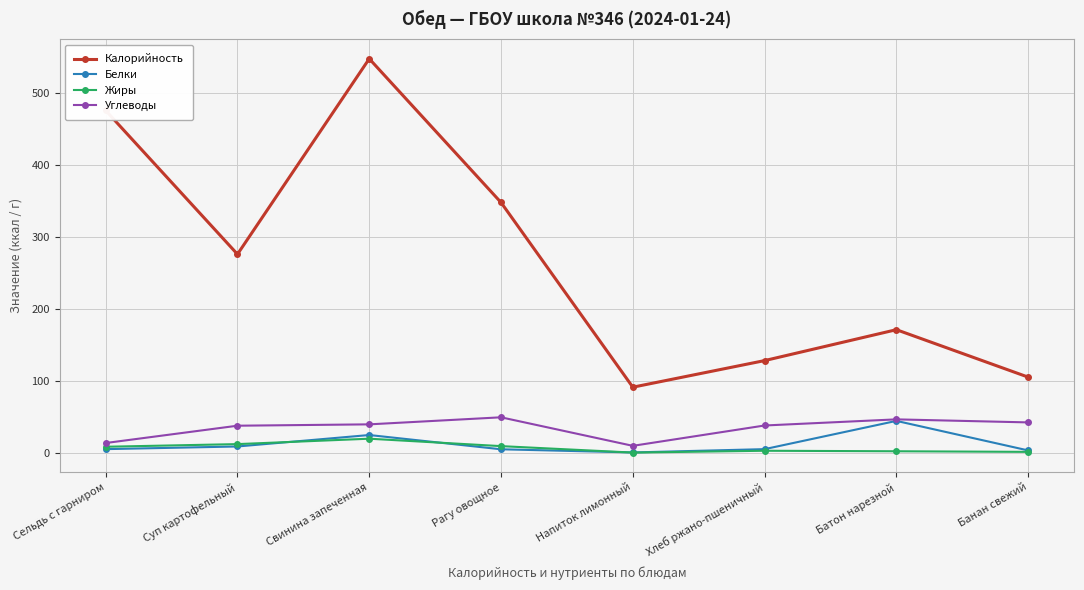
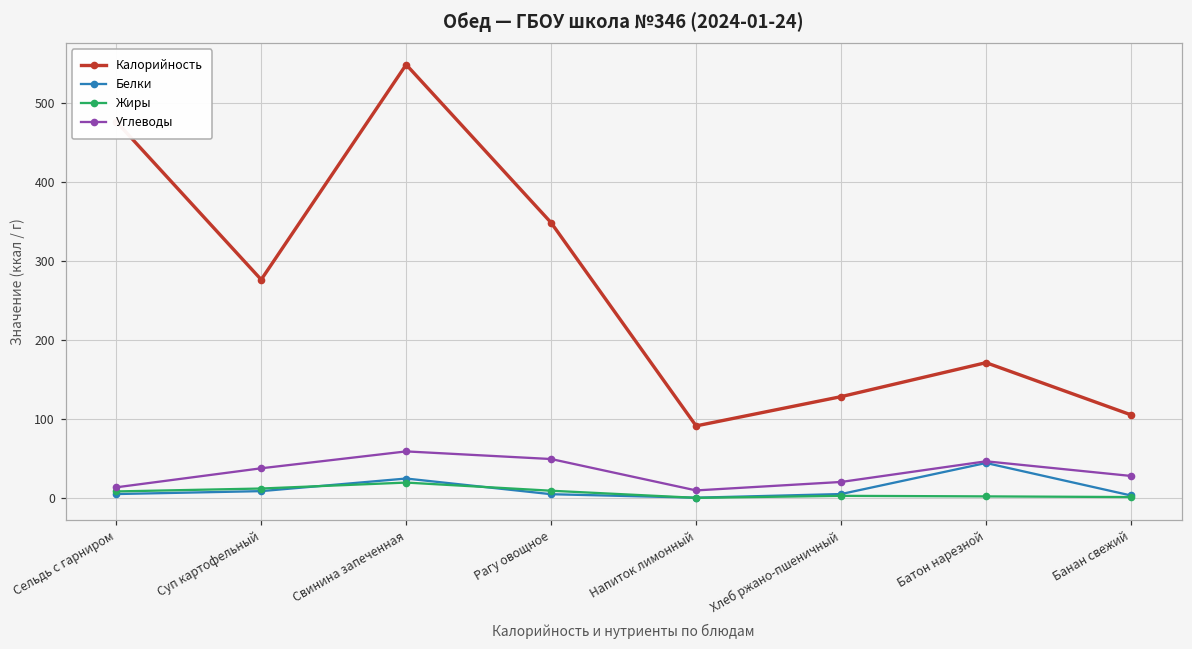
  {
    "Калорийность": {
      "Суп картофельный": 280,
      "Свинина запеченная": 550,
      "Рагу овощное": 350,
      "Напиток лимонный": 90,
      "Хлеб ржано-пшеничный": 130,
      "Батон нарезной": 170,
      "Банан свежий": 110
    },
    "Белки": {
      "Свинина запеченная": 20,
      "Рагу овощное": 0
    },
    "Жиры": {
      "Свинина запеченная": 20,
      "Рагу овощное": 10,
      "Батон нарезной": 0
    },
    "Углеводы": {
      "Сельдь с гарниром": 10,
      "Суп картофельный": 40,
-     "Свинина запеченная": 40,
+     "Свинина запеченная": 60,
      "Рагу овощное": 50,
      "Напиток лимонный": 10,
-     "Хлеб ржано-пшеничный": 40,
-     "Банан свежий": 40
+     "Хлеб ржано-пшеничный": 20,
+     "Банан свежий": 30
    }
  }
